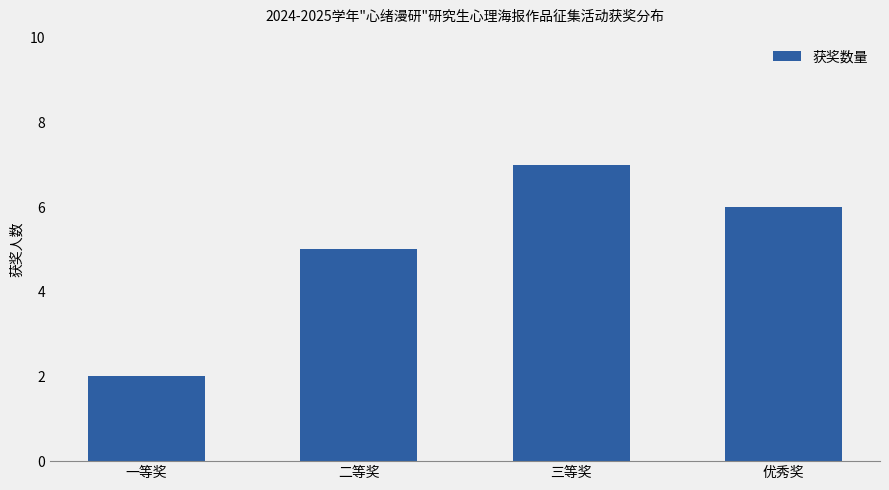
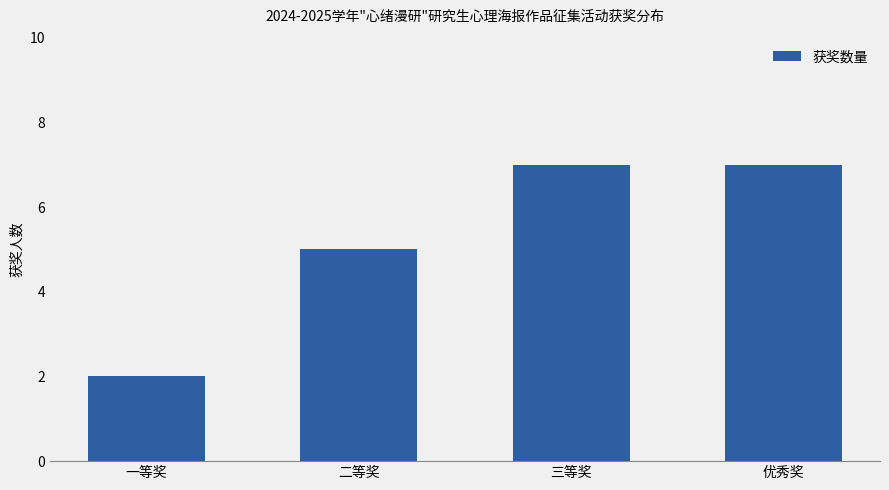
  {
    "一等奖": 2,
    "二等奖": 5,
    "三等奖": 7,
-   "优秀奖": 6
+   "优秀奖": 7
  }
